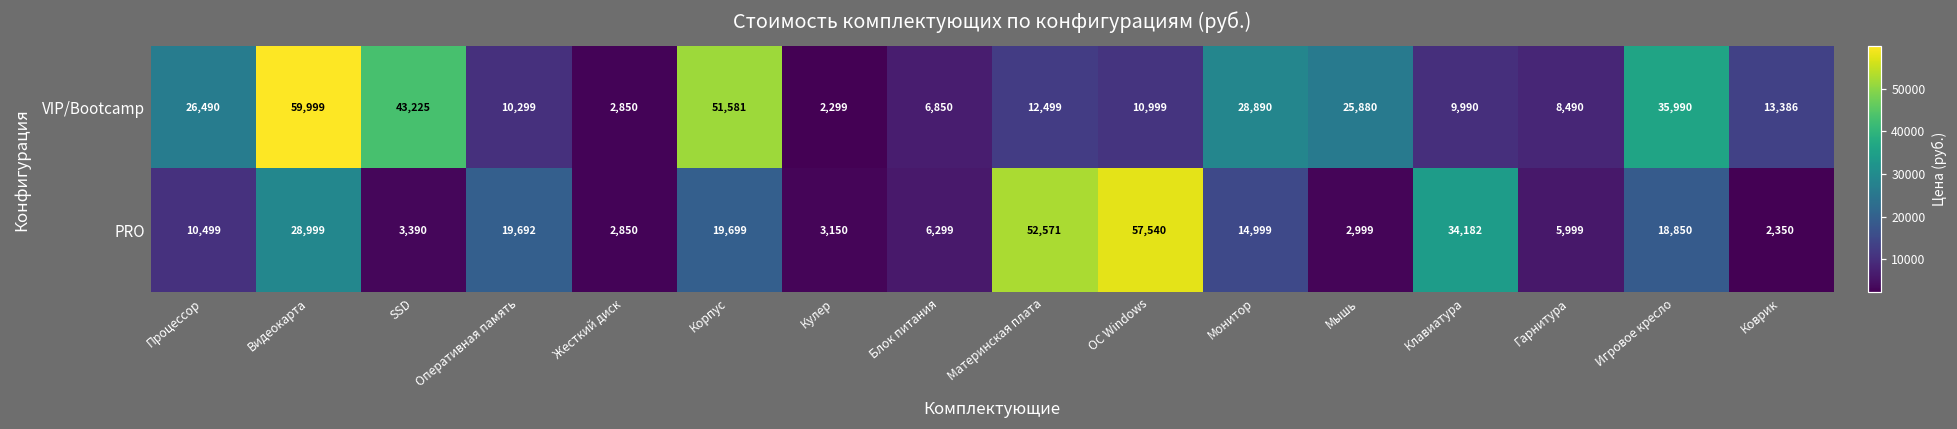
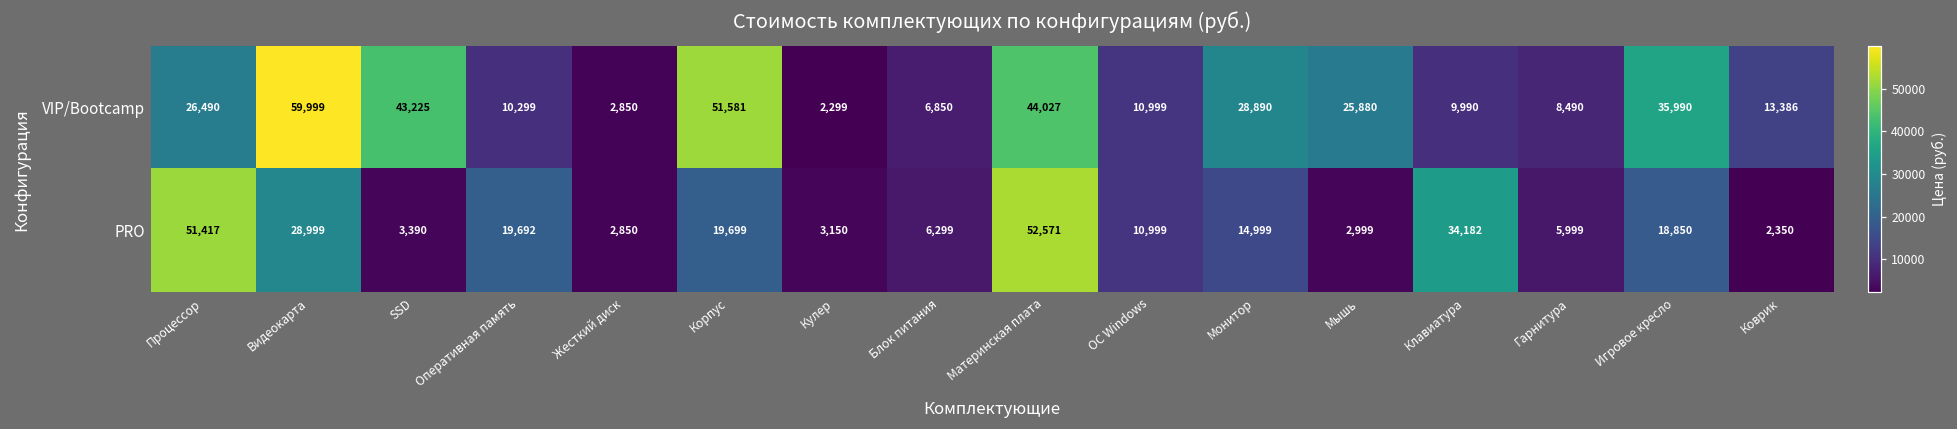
  {
    "VIP/Bootcamp": {
      "Процессор": "26,490",
      "Видеокарта": "59,999",
      "SSD": "43,225",
      "Оперативная память": "10,299",
      "Жесткий диск": "2,850",
      "Корпус": "51,581",
      "Кулер": "2,299",
      "Блок питания": "6,850",
-     "Материнская плата": "12,499",
+     "Материнская плата": "44,027",
      "ОС Windows": "10,999",
      "Монитор": "28,890",
      "Мышь": "25,880",
      "Клавиатура": "9,990",
      "Гарнитура": "8,490",
      "Игровое кресло": "35,990",
      "Коврик": "13,386"
    },
    "PRO": {
-     "Процессор": "10,499",
+     "Процессор": "51,417",
      "Видеокарта": "28,999",
      "SSD": "3,390",
      "Оперативная память": "19,692",
      "Жесткий диск": "2,850",
      "Корпус": "19,699",
      "Кулер": "3,150",
      "Блок питания": "6,299",
      "Материнская плата": "52,571",
-     "ОС Windows": "57,540",
+     "ОС Windows": "10,999",
      "Монитор": "14,999",
      "Мышь": "2,999",
      "Клавиатура": "34,182",
      "Гарнитура": "5,999",
      "Игровое кресло": "18,850",
      "Коврик": "2,350"
    }
  }
